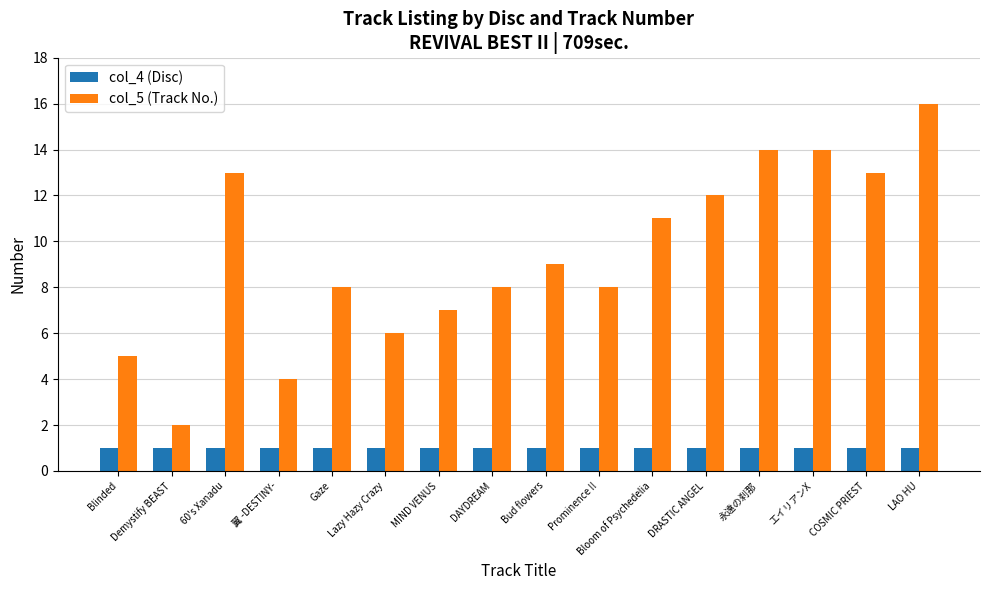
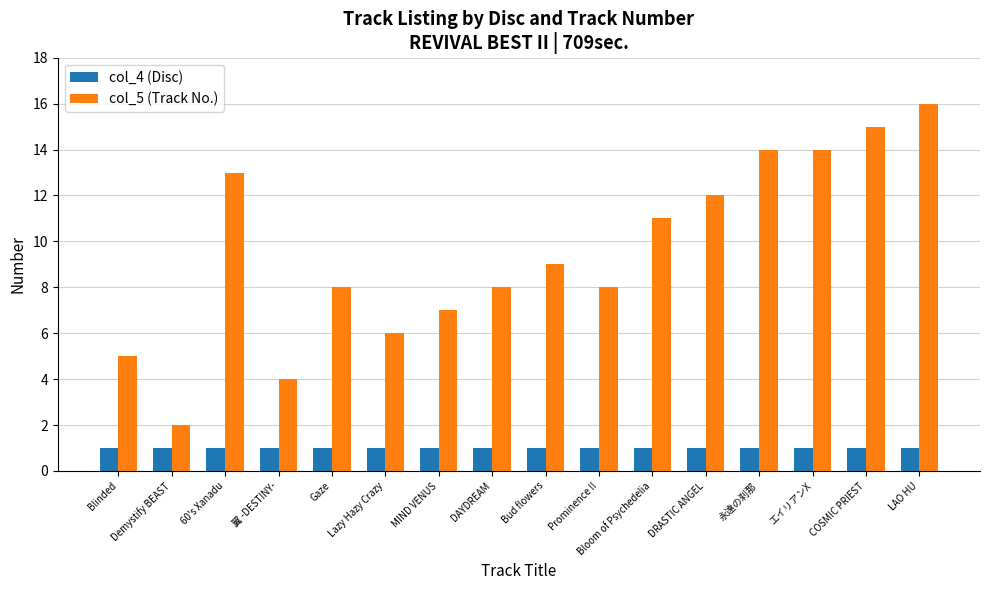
  {
    "col_4 (Disc)": {
      "Blinded": 1,
      "Demystify BEAST": 1,
      "60's Xanadu": 1,
      "翼 -DESTINY-": 1,
      "Gaze": 1,
      "Lazy Hazy Crazy": 1,
      "MIND VENUS": 1,
      "DAYDREAM": 1,
      "Bud flowers": 1,
      "Prominence !!": 1,
      "Bloom of Psychedelia": 1,
      "DRASTIC ANGEL": 1,
      "永遠の刹那": 1,
      "エイリアンX": 1,
      "COSMIC PRIEST": 1,
      "LAO HU": 1
    },
    "col_5 (Track No.)": {
      "Blinded": 5,
      "Demystify BEAST": 2,
      "60's Xanadu": 13,
      "翼 -DESTINY-": 4,
      "Gaze": 8,
      "Lazy Hazy Crazy": 6,
      "MIND VENUS": 7,
      "DAYDREAM": 8,
      "Bud flowers": 9,
      "Prominence !!": 8,
      "Bloom of Psychedelia": 11,
      "DRASTIC ANGEL": 12,
      "永遠の刹那": 14,
      "エイリアンX": 14,
-     "COSMIC PRIEST": 13,
+     "COSMIC PRIEST": 15,
      "LAO HU": 16
    }
  }
